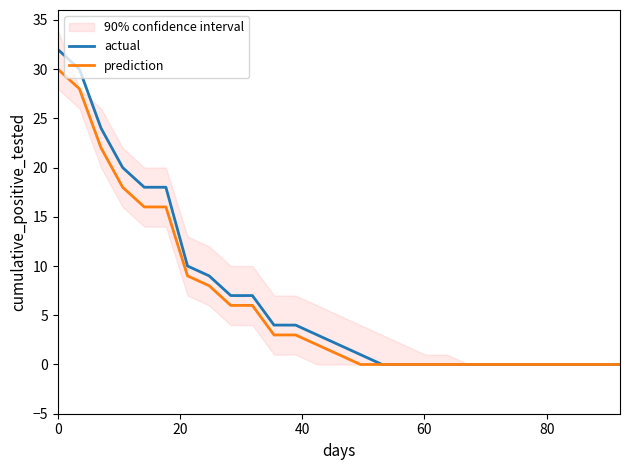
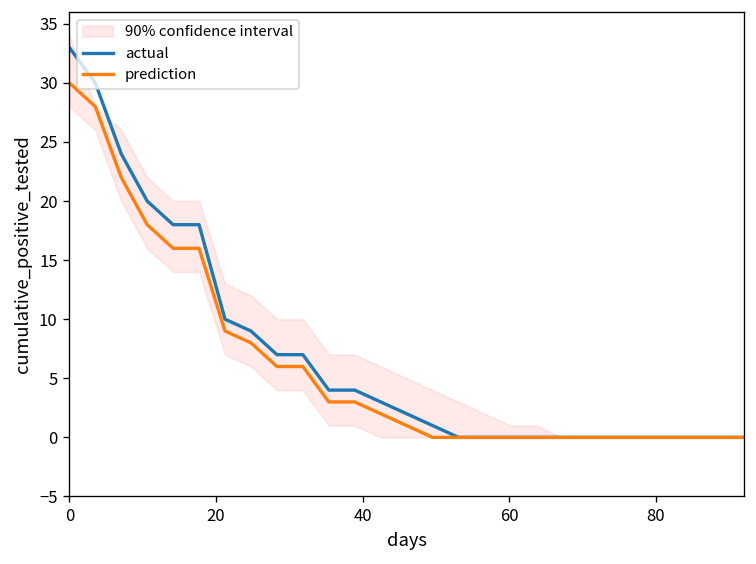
  {
    "actual": {
-     "0": 32
+     "0": 33
    },
    "prediction": {
      "0": 30
    }
  }
